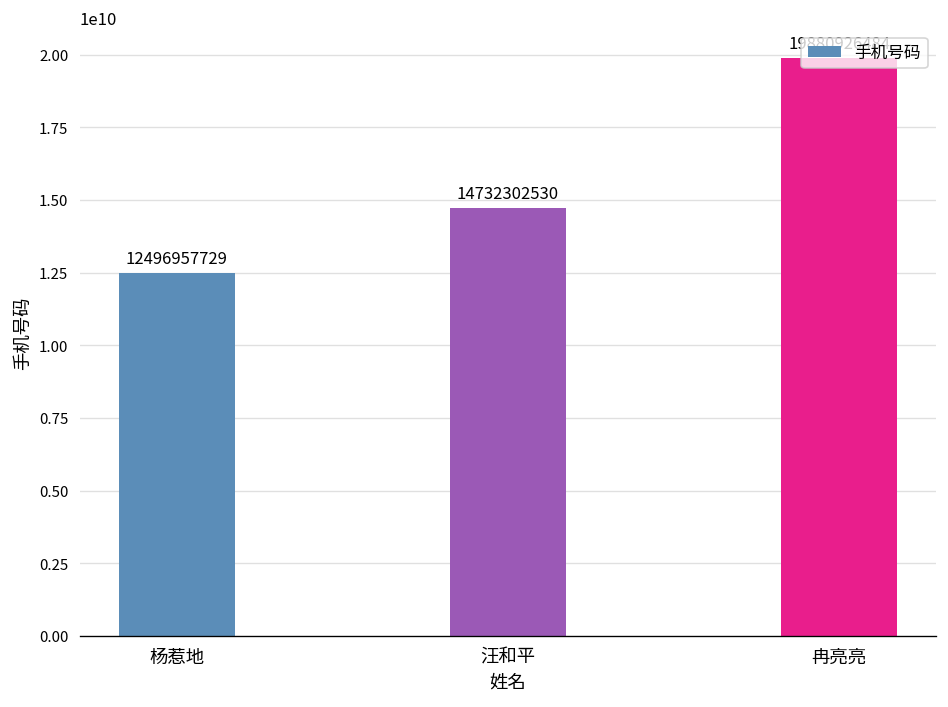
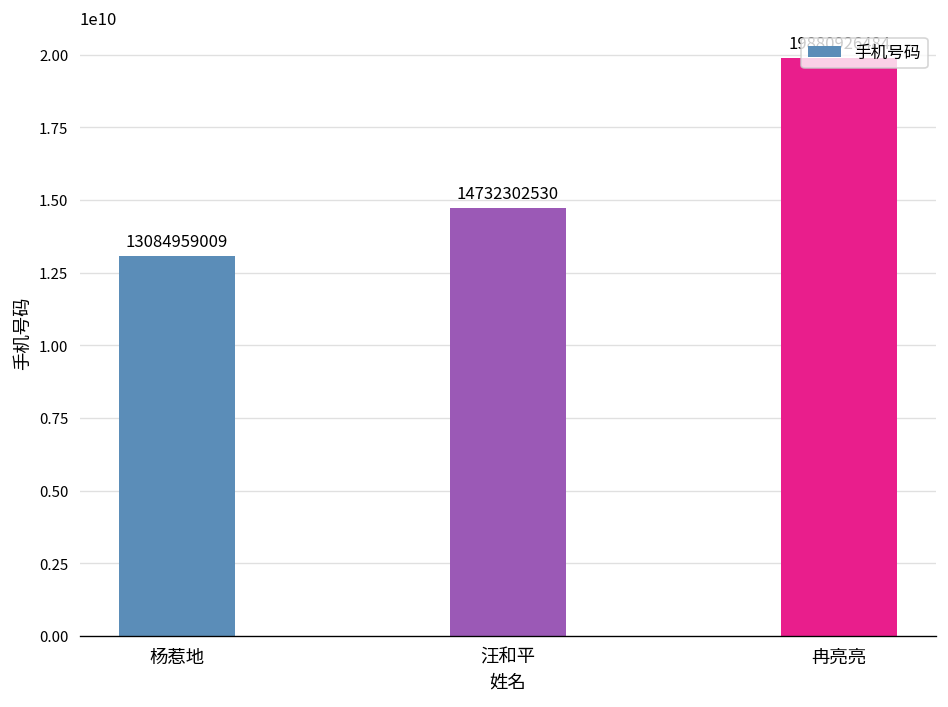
  {
-   "杨惹地": 12496957729,
+   "杨惹地": 13084959009,
    "汪和平": 14732302530
  }
